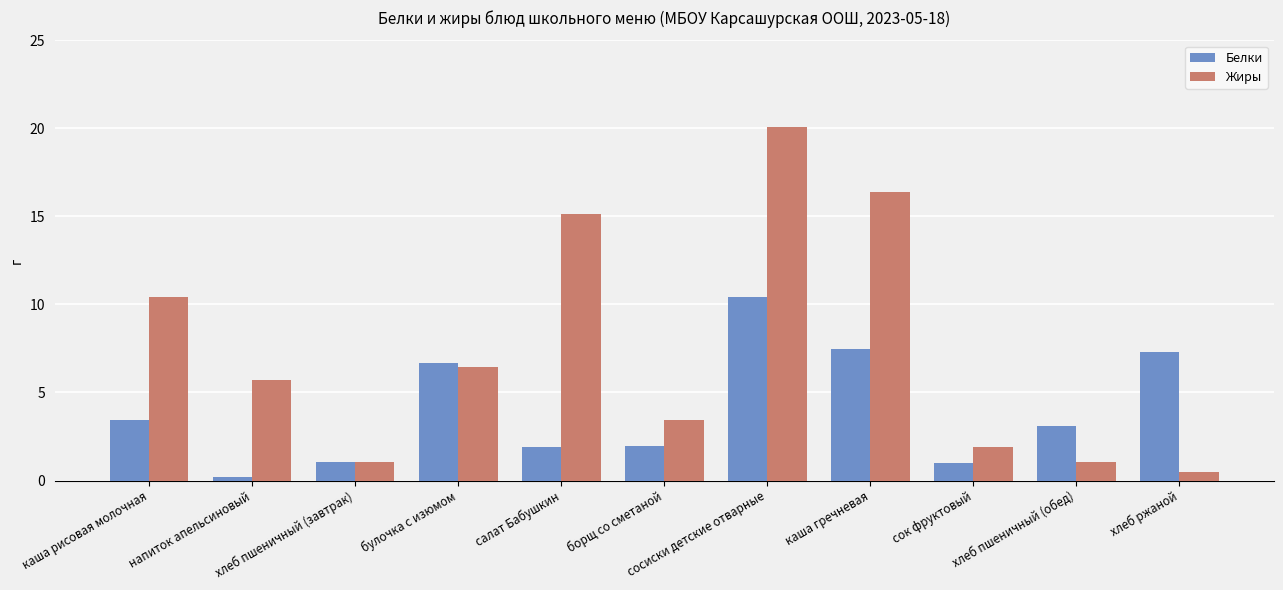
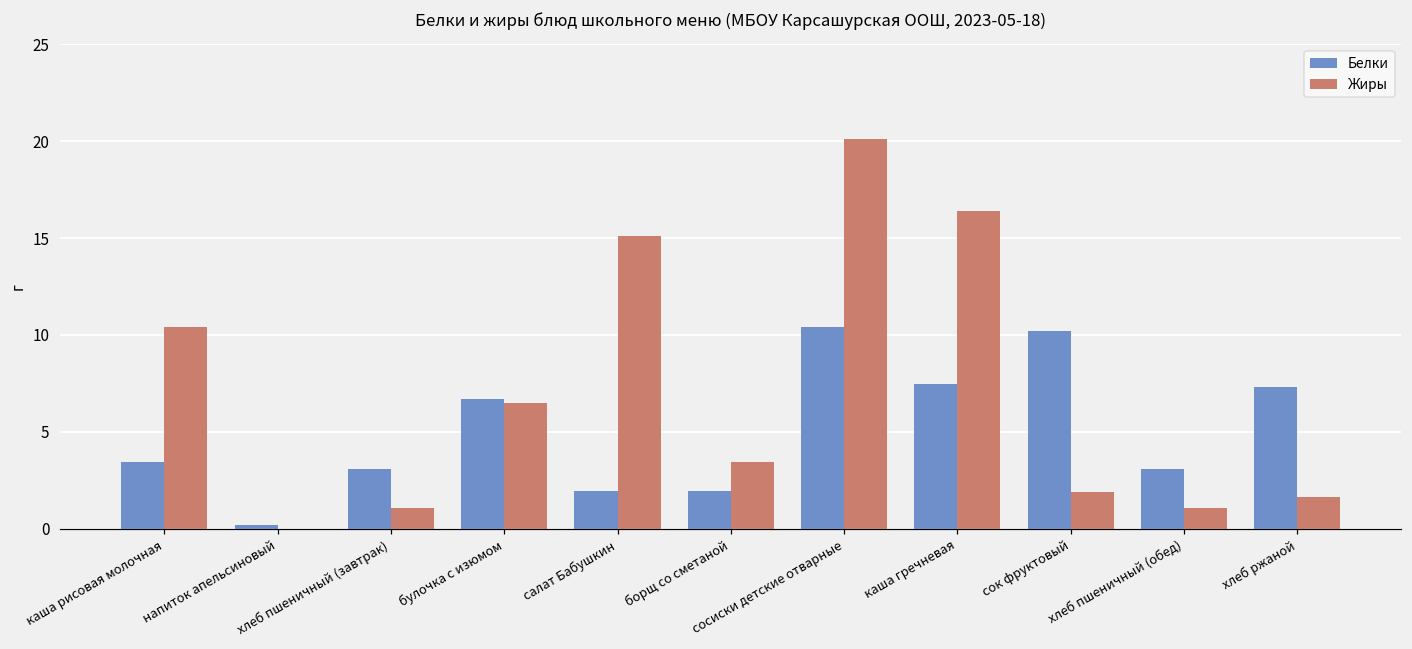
  {
    "Белки": {
      "каша рисовая молочная": 3.5,
      "напиток апельсиновый": 0.2,
-     "хлеб пшеничный (завтрак)": 1.0,
+     "хлеб пшеничный (завтрак)": 3.1,
      "булочка с изюмом": 6.7,
      "салат Бабушкин": 1.9,
      "борщ со сметаной": 2.0,
      "сосиски детские отварные": 10.4,
      "каша гречневая": 7.5,
-     "сок фруктовый": 1.0,
+     "сок фруктовый": 10.2,
      "хлеб пшеничный (обед)": 3.1,
      "хлеб ржаной": 7.3
    },
    "Жиры": {
      "каша рисовая молочная": 10.4,
-     "напиток апельсиновый": 5.7,
+     "напиток апельсиновый": 0.0,
      "хлеб пшеничный (завтрак)": 1.1,
      "булочка с изюмом": 6.5,
      "салат Бабушкин": 15.1,
      "борщ со сметаной": 3.4,
      "сосиски детские отварные": 20.1,
      "каша гречневая": 16.4,
      "сок фруктовый": 1.9,
      "хлеб пшеничный (обед)": 1.1,
-     "хлеб ржаной": 0.5
+     "хлеб ржаной": 1.6
    }
  }
